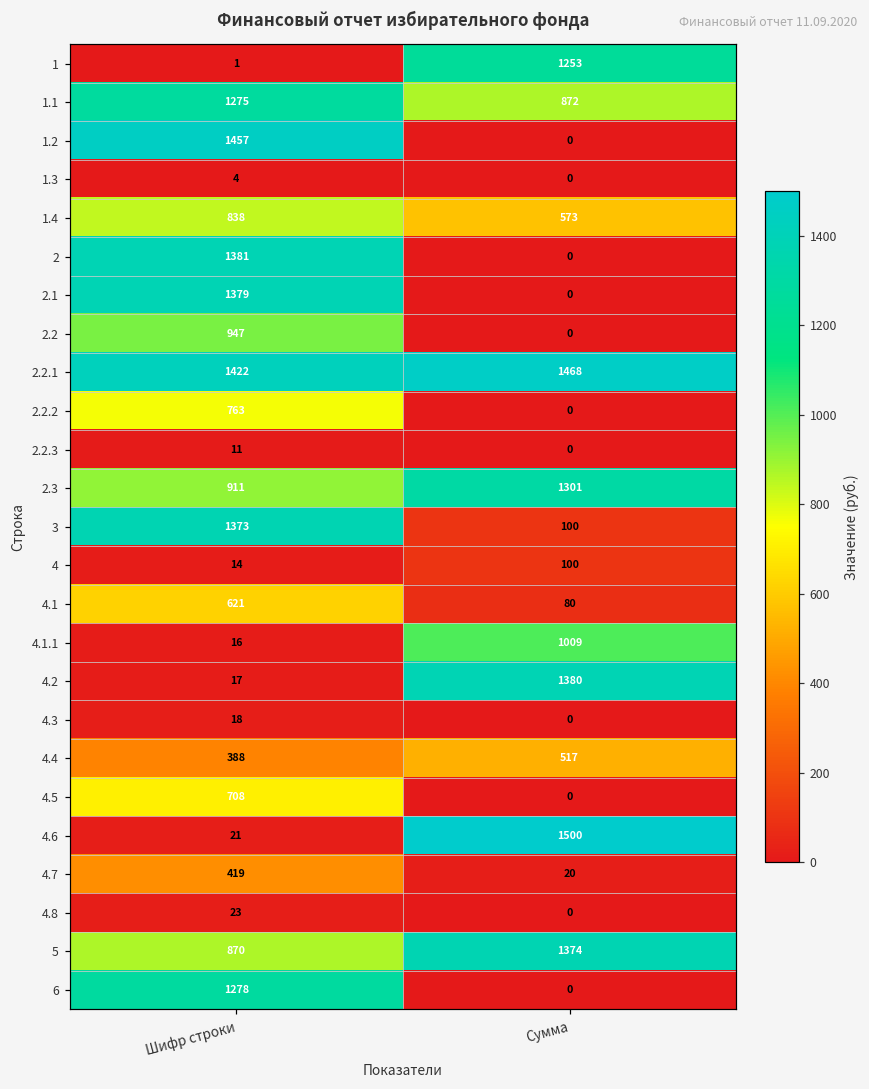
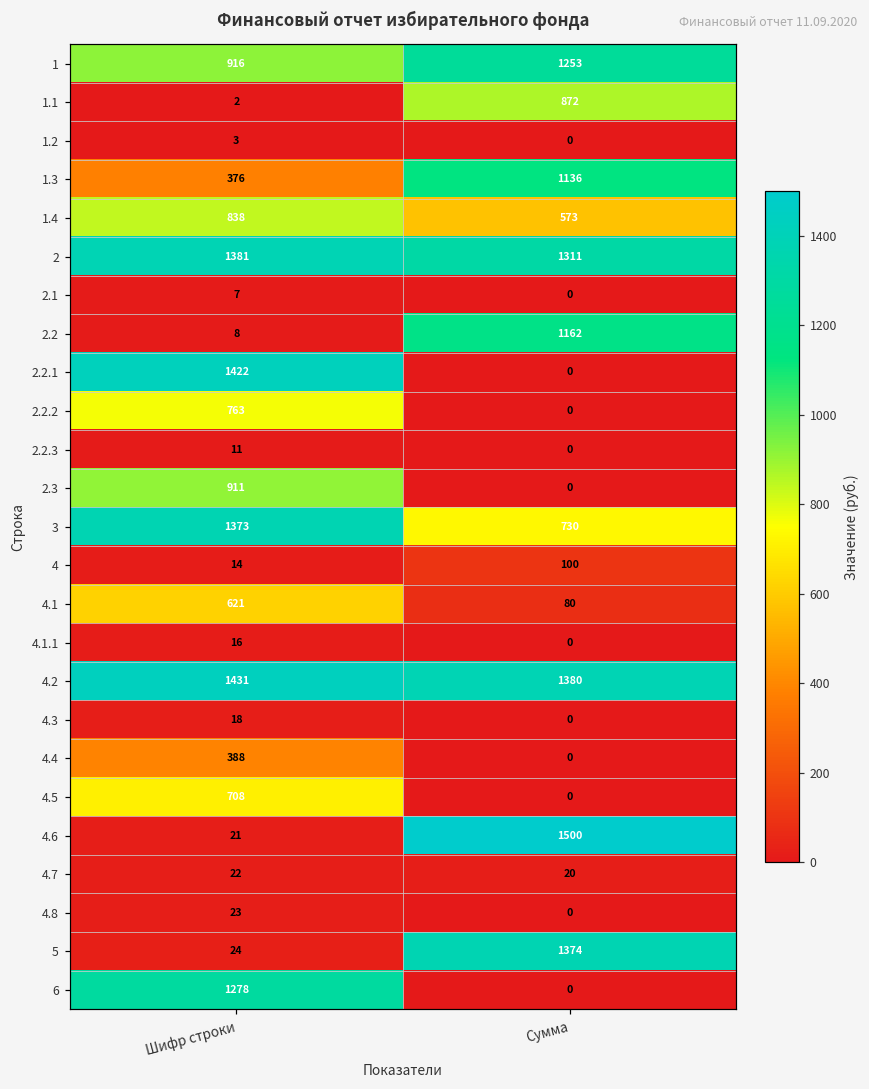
  {
    "1": {
-     "Шифр строки": 1,
+     "Шифр строки": 916,
      "Сумма": 1253
    },
    "1.1": {
-     "Шифр строки": 1275,
+     "Шифр строки": 2,
      "Сумма": 872
    },
    "1.2": {
-     "Шифр строки": 1457,
+     "Шифр строки": 3,
      "Сумма": 0
    },
    "1.3": {
-     "Шифр строки": 4,
-     "Сумма": 0
+     "Шифр строки": 376,
+     "Сумма": 1136
    },
    "1.4": {
      "Шифр строки": 838,
      "Сумма": 573
    },
    "2": {
      "Шифр строки": 1381,
-     "Сумма": 0
+     "Сумма": 1311
    },
    "2.1": {
-     "Шифр строки": 1379,
+     "Шифр строки": 7,
      "Сумма": 0
    },
    "2.2": {
-     "Шифр строки": 947,
-     "Сумма": 0
+     "Шифр строки": 8,
+     "Сумма": 1162
    },
    "2.2.1": {
      "Шифр строки": 1422,
-     "Сумма": 1468
+     "Сумма": 0
    },
    "2.2.2": {
      "Шифр строки": 763,
      "Сумма": 0
    },
    "2.2.3": {
      "Шифр строки": 11,
      "Сумма": 0
    },
    "2.3": {
      "Шифр строки": 911,
-     "Сумма": 1301
+     "Сумма": 0
    },
    "3": {
      "Шифр строки": 1373,
-     "Сумма": 100
+     "Сумма": 730
    },
    "4": {
      "Шифр строки": 14,
      "Сумма": 100
    },
    "4.1": {
      "Шифр строки": 621,
      "Сумма": 80
    },
    "4.1.1": {
      "Шифр строки": 16,
-     "Сумма": 1009
+     "Сумма": 0
    },
    "4.2": {
-     "Шифр строки": 17,
+     "Шифр строки": 1431,
      "Сумма": 1380
    },
    "4.3": {
      "Шифр строки": 18,
      "Сумма": 0
    },
    "4.4": {
      "Шифр строки": 388,
-     "Сумма": 517
+     "Сумма": 0
    },
    "4.5": {
      "Шифр строки": 708,
      "Сумма": 0
    },
    "4.6": {
      "Шифр строки": 21,
      "Сумма": 1500
    },
    "4.7": {
-     "Шифр строки": 419,
+     "Шифр строки": 22,
      "Сумма": 20
    },
    "4.8": {
      "Шифр строки": 23,
      "Сумма": 0
    },
    "5": {
-     "Шифр строки": 870,
+     "Шифр строки": 24,
      "Сумма": 1374
    },
    "6": {
      "Шифр строки": 1278,
      "Сумма": 0
    }
  }
